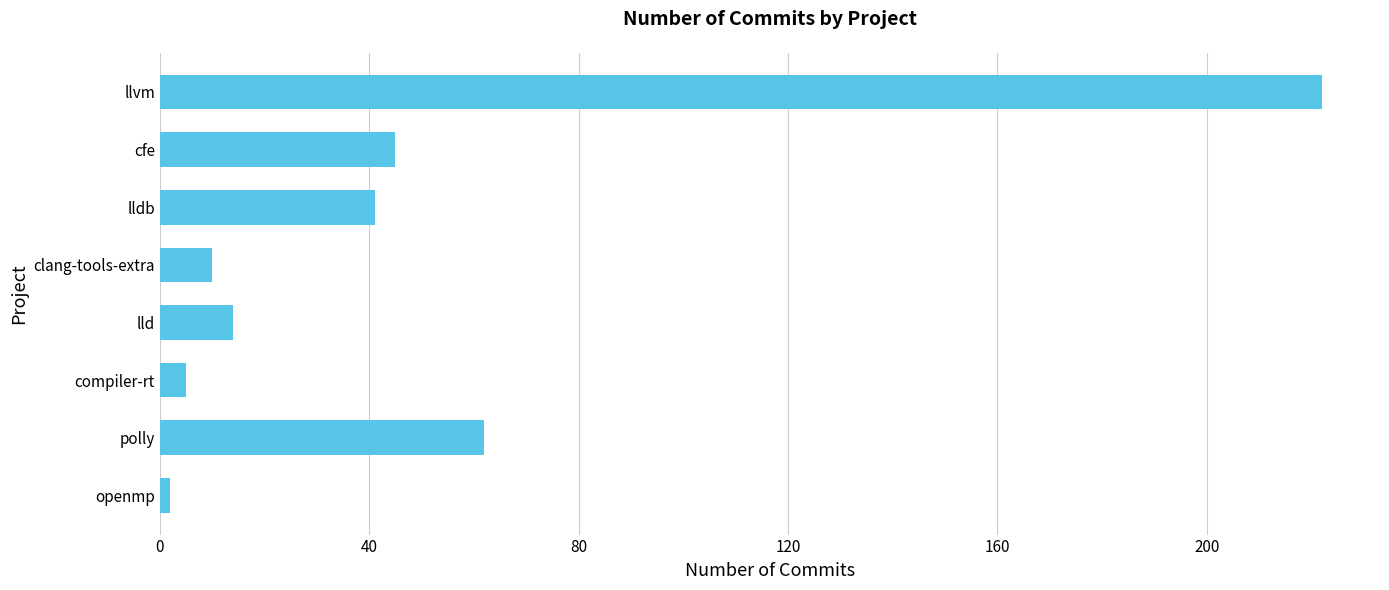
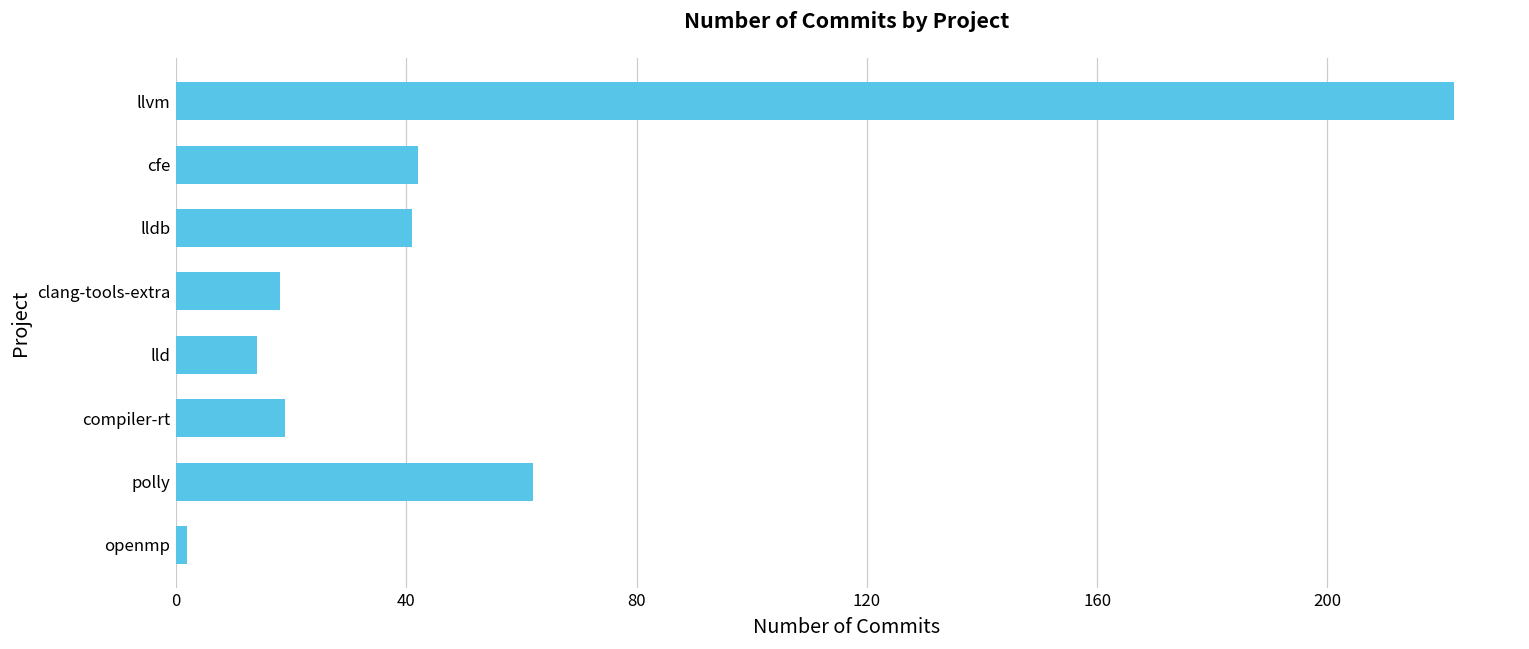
  {
    "llvm": 222,
-   "cfe": 45,
+   "cfe": 42,
    "lldb": 41,
-   "clang-tools-extra": 10,
+   "clang-tools-extra": 18,
    "lld": 14,
-   "compiler-rt": 5,
+   "compiler-rt": 19,
    "polly": 62,
    "openmp": 2
  }
